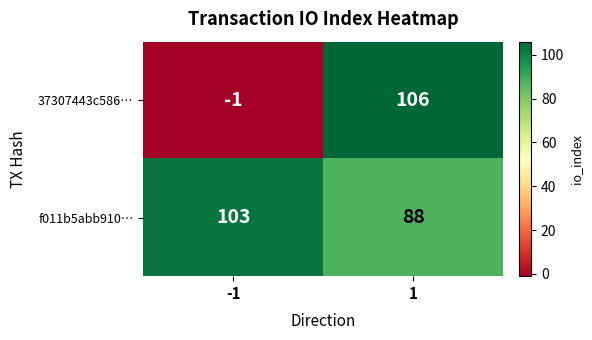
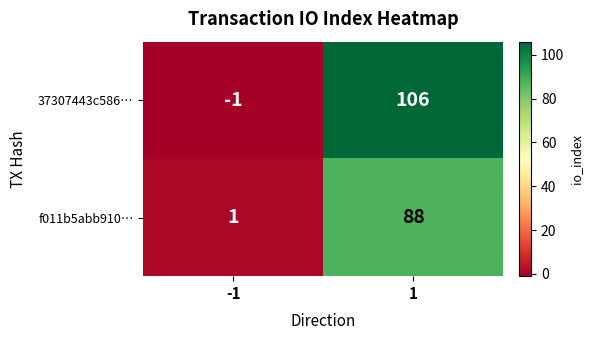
  {
    "37307443c586…": {
      "-1": -1,
      "1": 106
    },
    "f011b5abb910…": {
-     "-1": 103,
+     "-1": 1,
      "1": 88
    }
  }
